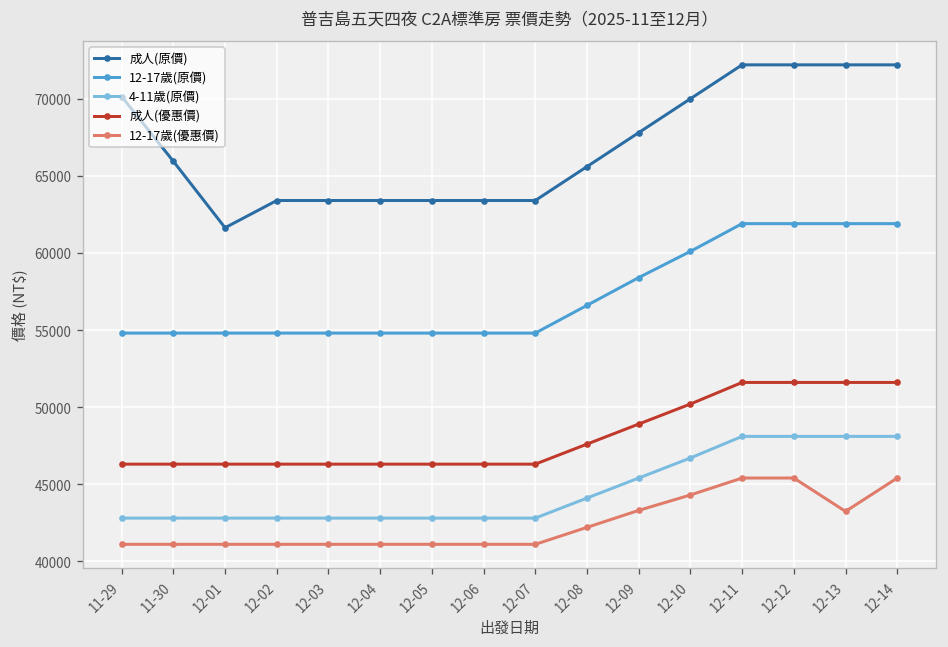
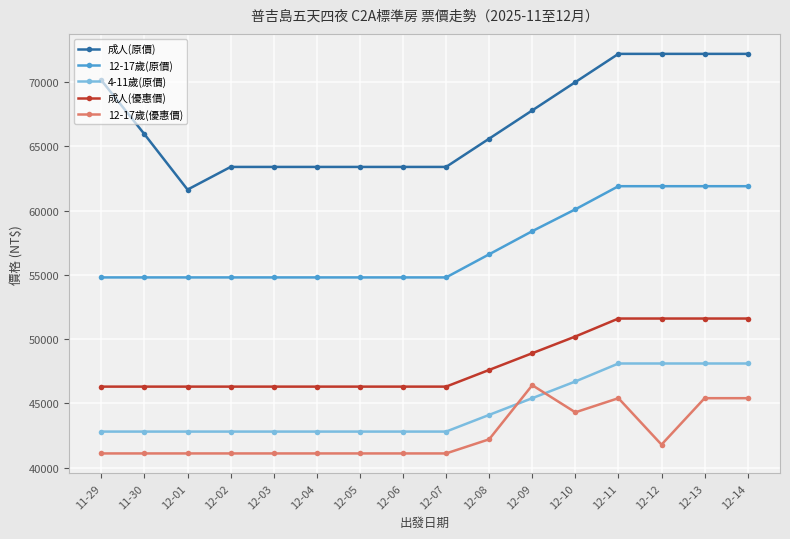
  {
    "成人(原價)": {
      "11-30": 65900,
      "12-01": 61600,
      "12-02": 63400,
      "12-03": 63400,
      "12-04": 63400,
      "12-05": 63400,
      "12-06": 63400,
      "12-07": 63400,
      "12-08": 65600,
      "12-09": 67800,
      "12-10": 70000,
      "12-11": 72200,
      "12-12": 72200,
      "12-13": 72200,
      "12-14": 72200
    },
    "成人(優惠價)": {
      "11-29": 46300,
      "11-30": 46300,
      "12-01": 46300,
      "12-02": 46300,
      "12-03": 46300,
      "12-04": 46300,
      "12-05": 46300,
      "12-06": 46300,
      "12-07": 46300,
      "12-08": 47600,
      "12-09": 48900,
      "12-10": 50200,
      "12-11": 51600,
      "12-12": 51600,
      "12-13": 51600,
      "12-14": 51600
    },
    "12-17歲(優惠價)": {
      "11-29": 41100,
      "11-30": 41100,
      "12-01": 41100,
      "12-02": 41100,
      "12-03": 41100,
      "12-04": 41100,
      "12-05": 41100,
      "12-06": 41100,
      "12-07": 41100,
      "12-08": 42200,
-     "12-09": 43300,
+     "12-09": 46400,
      "12-10": 44300,
      "12-11": 45400,
-     "12-12": 45400,
-     "12-13": 43200,
+     "12-12": 41800,
+     "12-13": 45400,
      "12-14": 45400
    }
  }
